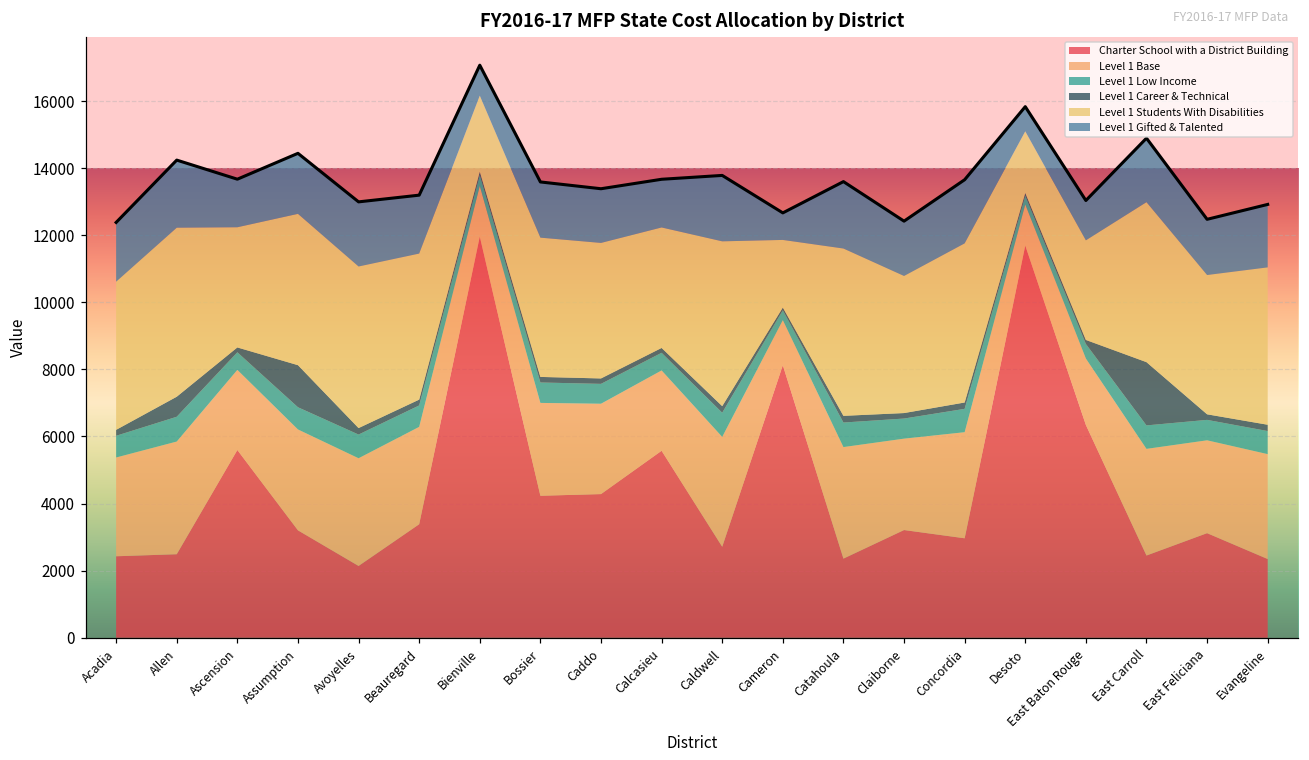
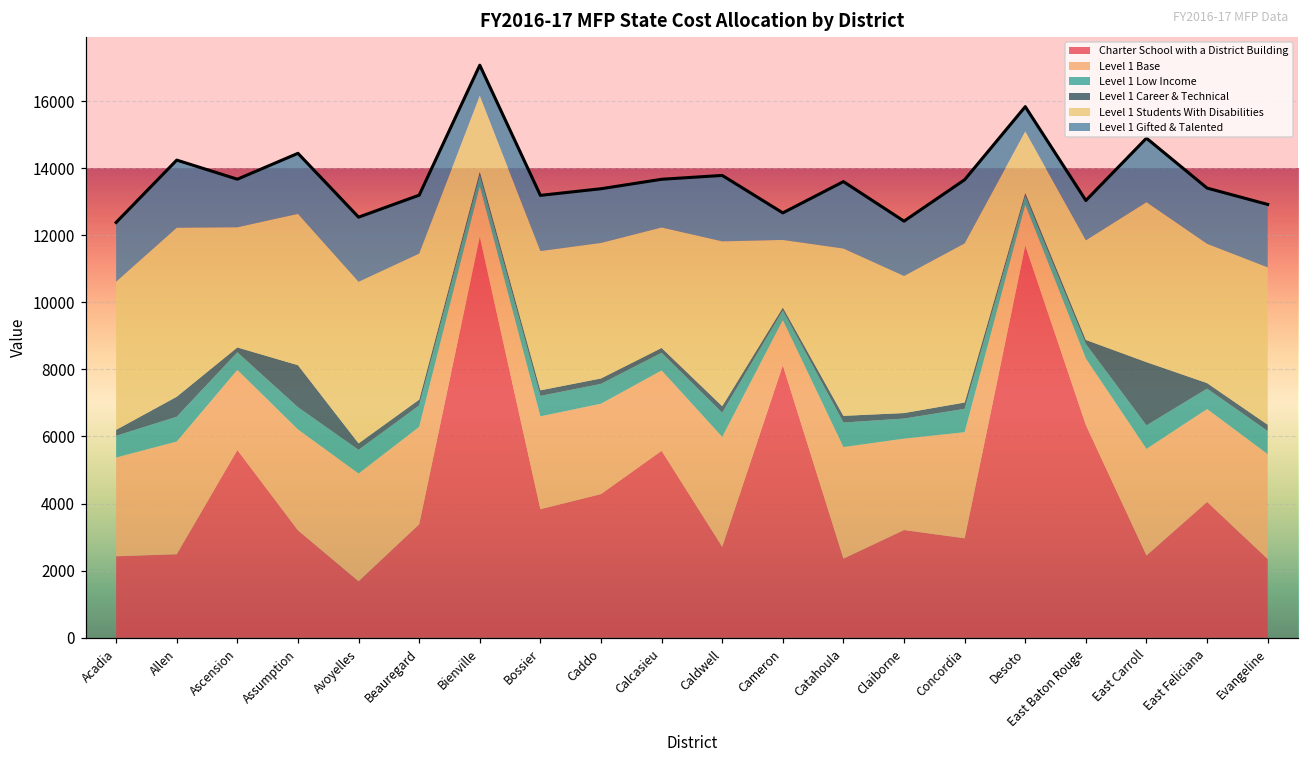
  {
    "Charter School with a District Building": {
      "Acadia": 2400,
      "Allen": 2500,
      "Ascension": 5600,
      "Assumption": 3200,
-     "Avoyelles": 2100,
+     "Avoyelles": 1700,
      "Beauregard": 3400,
      "Bienville": 12000,
-     "Bossier": 4200,
+     "Bossier": 3800,
      "Caddo": 4300,
      "Calcasieu": 5600,
      "Caldwell": 2700,
      "Cameron": 8100,
      "Catahoula": 2400,
      "Claiborne": 3200,
      "Concordia": 3000,
      "Desoto": 11700,
      "East Baton Rouge": 6300,
      "East Carroll": 2500,
-     "East Feliciana": 3100,
+     "East Feliciana": 4000,
      "Evangeline": 2300
    },
    "Level 1 Career & Technical": {
      "Acadia": 200,
      "Allen": 600,
      "Ascension": 100,
      "Assumption": 1300,
      "Avoyelles": 200,
      "Beauregard": 200,
      "Bienville": 100,
      "Bossier": 200,
      "Caddo": 200,
      "Calcasieu": 100,
      "Caldwell": 200,
      "Catahoula": 200,
      "Claiborne": 200,
      "Concordia": 200,
      "East Baton Rouge": 100,
      "East Carroll": 1900,
      "East Feliciana": 200,
      "Evangeline": 200
    }
  }
